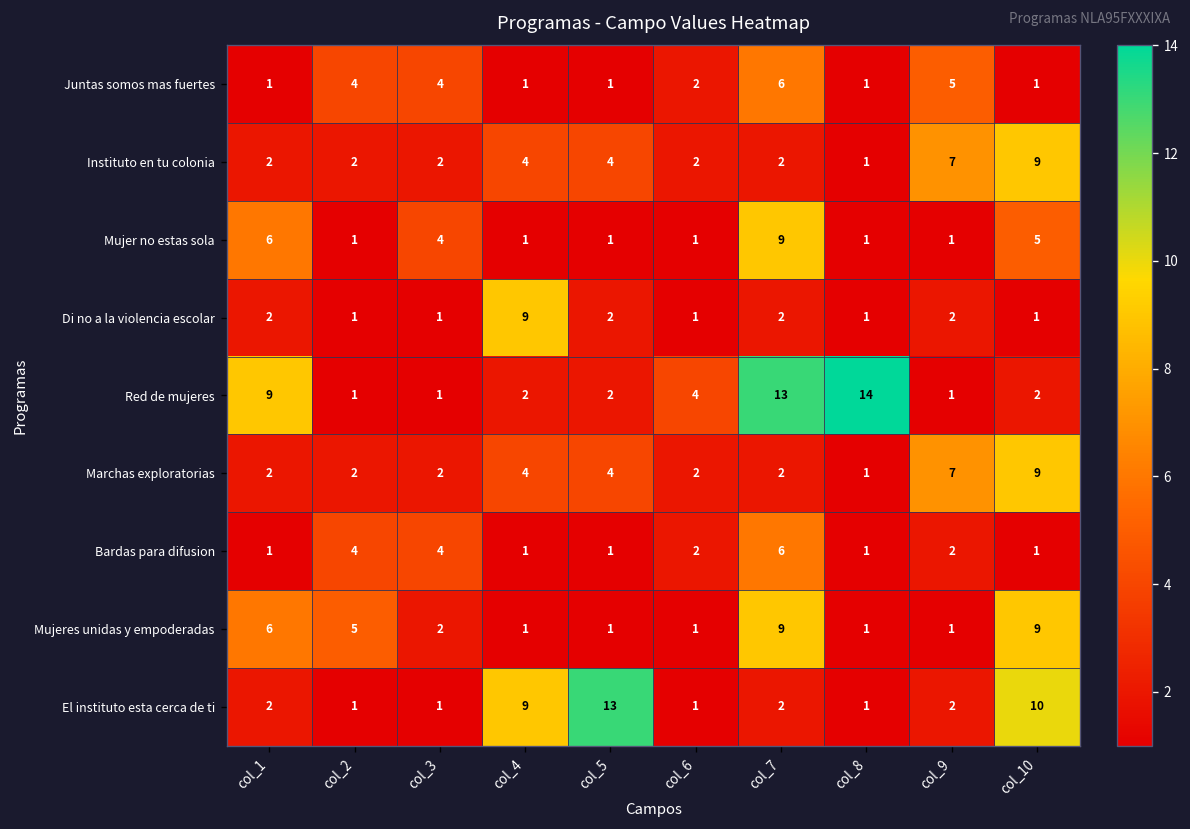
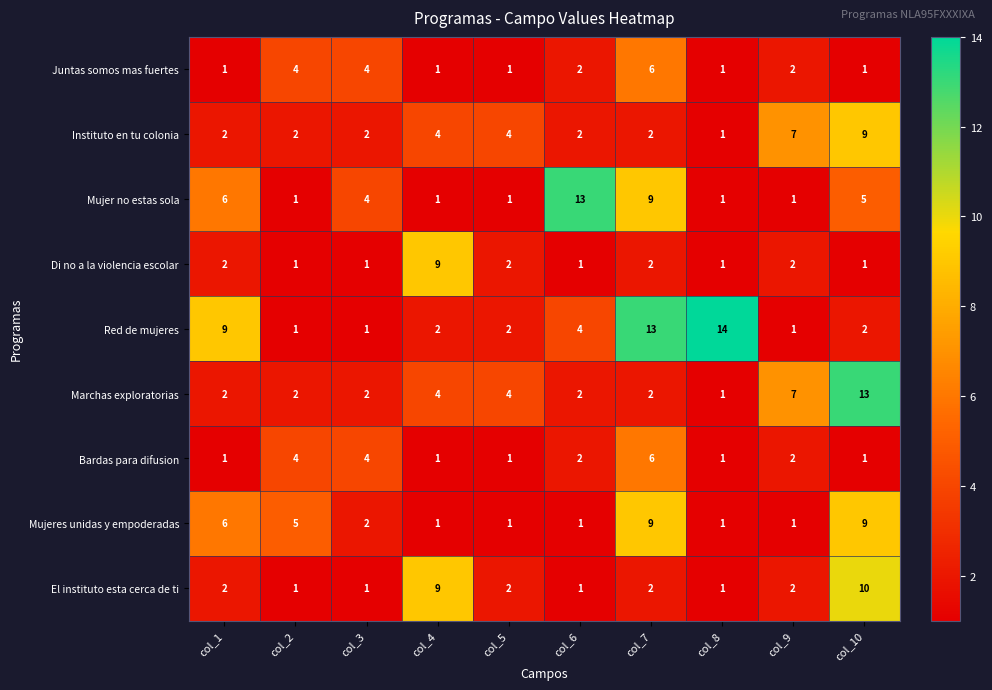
  {
    "Juntas somos mas fuertes": {
      "col_1": 1,
      "col_2": 4,
      "col_3": 4,
      "col_4": 1,
      "col_5": 1,
      "col_6": 2,
      "col_7": 6,
      "col_8": 1,
-     "col_9": 5,
+     "col_9": 2,
      "col_10": 1
    },
    "Instituto en tu colonia": {
      "col_1": 2,
      "col_2": 2,
      "col_3": 2,
      "col_4": 4,
      "col_5": 4,
      "col_6": 2,
      "col_7": 2,
      "col_8": 1,
      "col_9": 7,
      "col_10": 9
    },
    "Mujer no estas sola": {
      "col_1": 6,
      "col_2": 1,
      "col_3": 4,
      "col_4": 1,
      "col_5": 1,
-     "col_6": 1,
+     "col_6": 13,
      "col_7": 9,
      "col_8": 1,
      "col_9": 1,
      "col_10": 5
    },
    "Di no a la violencia escolar": {
      "col_1": 2,
      "col_2": 1,
      "col_3": 1,
      "col_4": 9,
      "col_5": 2,
      "col_6": 1,
      "col_7": 2,
      "col_8": 1,
      "col_9": 2,
      "col_10": 1
    },
    "Red de mujeres": {
      "col_1": 9,
      "col_2": 1,
      "col_3": 1,
      "col_4": 2,
      "col_5": 2,
      "col_6": 4,
      "col_7": 13,
      "col_8": 14,
      "col_9": 1,
      "col_10": 2
    },
    "Marchas exploratorias": {
      "col_1": 2,
      "col_2": 2,
      "col_3": 2,
      "col_4": 4,
      "col_5": 4,
      "col_6": 2,
      "col_7": 2,
      "col_8": 1,
      "col_9": 7,
-     "col_10": 9
+     "col_10": 13
    },
    "Bardas para difusion": {
      "col_1": 1,
      "col_2": 4,
      "col_3": 4,
      "col_4": 1,
      "col_5": 1,
      "col_6": 2,
      "col_7": 6,
      "col_8": 1,
      "col_9": 2,
      "col_10": 1
    },
    "Mujeres unidas y empoderadas": {
      "col_1": 6,
      "col_2": 5,
      "col_3": 2,
      "col_4": 1,
      "col_5": 1,
      "col_6": 1,
      "col_7": 9,
      "col_8": 1,
      "col_9": 1,
      "col_10": 9
    },
    "El instituto esta cerca de ti": {
      "col_1": 2,
      "col_2": 1,
      "col_3": 1,
      "col_4": 9,
-     "col_5": 13,
+     "col_5": 2,
      "col_6": 1,
      "col_7": 2,
      "col_8": 1,
      "col_9": 2,
      "col_10": 10
    }
  }
